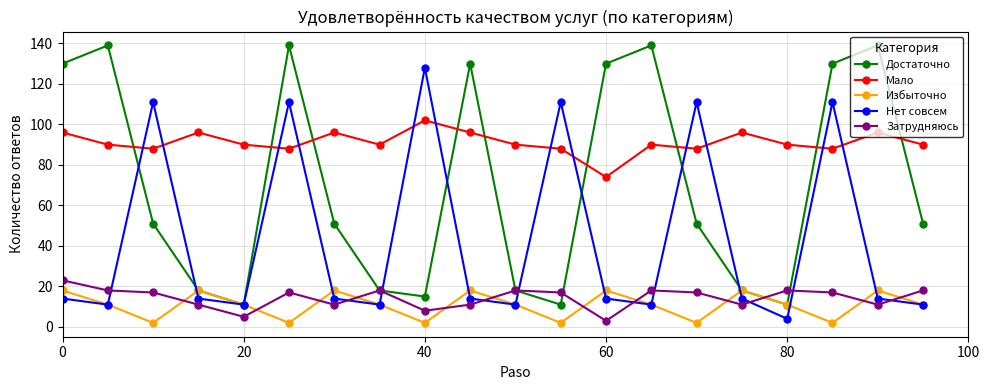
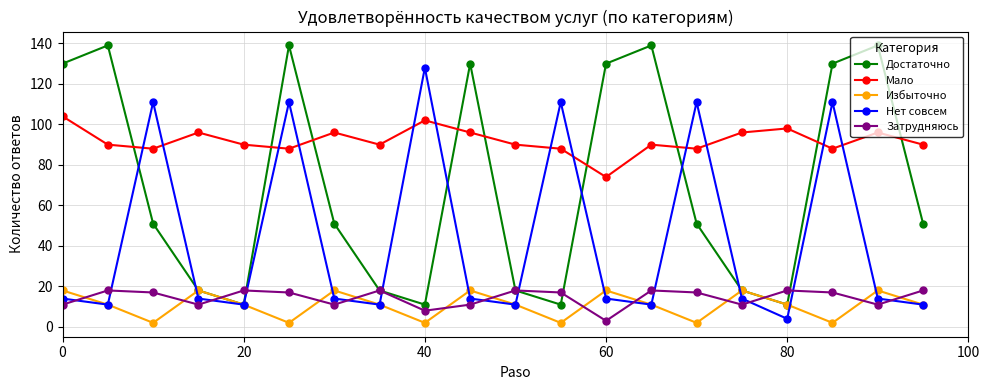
  {
    "Достаточно": {
      "0": 130,
-     "40": 15,
+     "40": 11,
      "60": 130
    },
    "Мало": {
-     "0": 96,
+     "0": 104,
      "20": 90,
      "40": 102,
      "60": 74,
-     "80": 90
+     "80": 98
    },
    "Избыточно": {
      "0": 18,
      "40": 2,
      "60": 18
    },
    "Нет совсем": {
      "0": 14,
      "40": 128,
      "60": 14,
      "80": 4
    },
    "Затрудняюсь": {
-     "0": 23,
-     "20": 5,
+     "0": 11,
+     "20": 18,
      "40": 8,
      "60": 3,
      "80": 18
    }
  }
